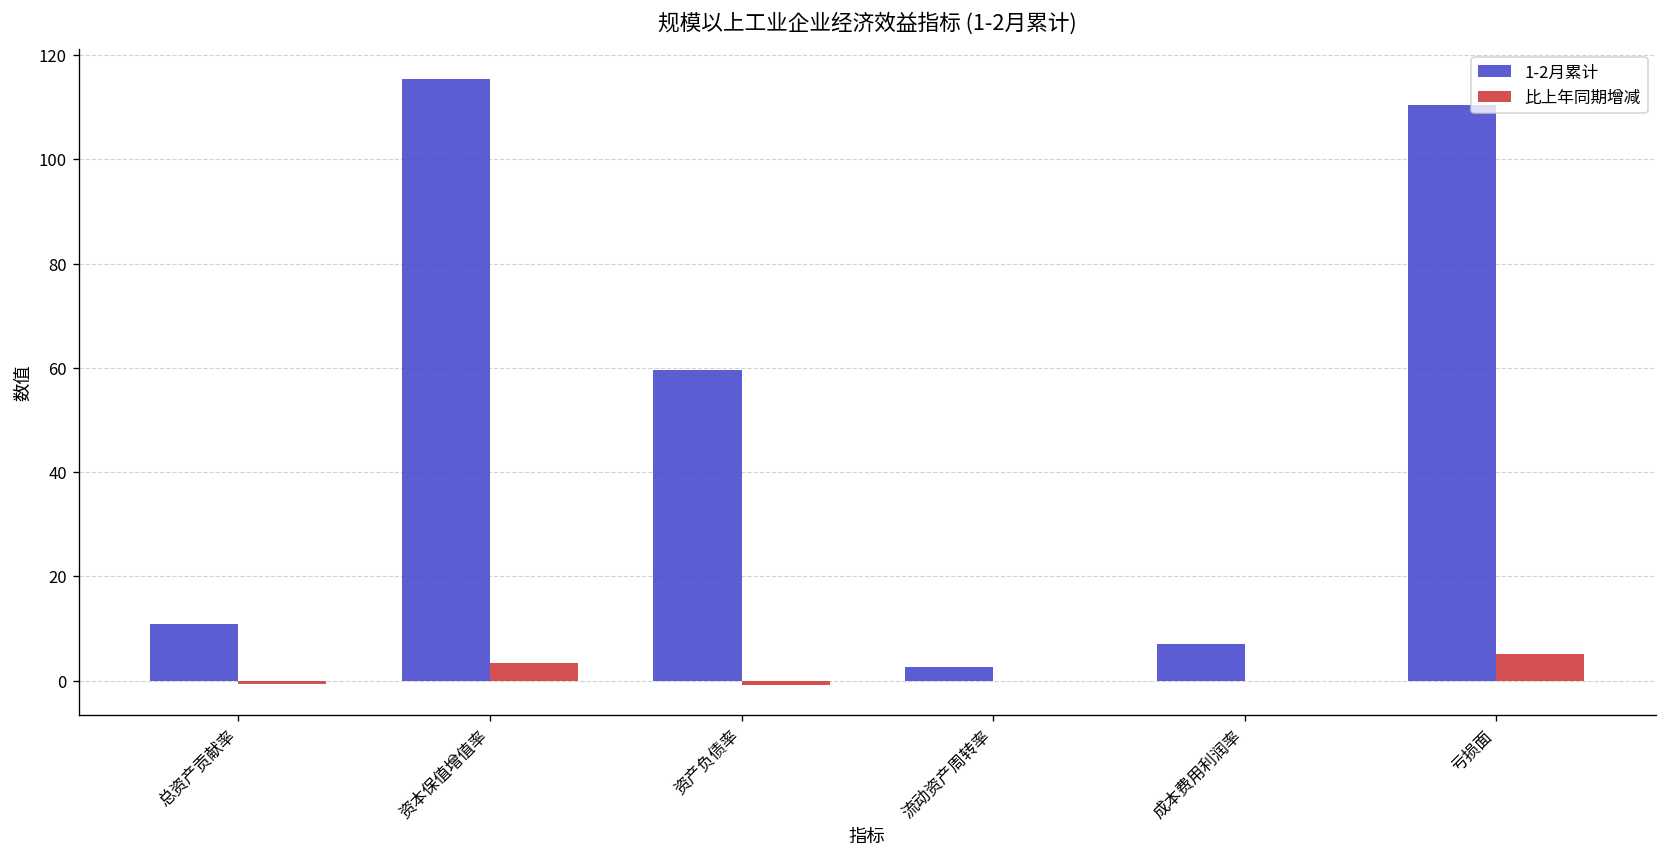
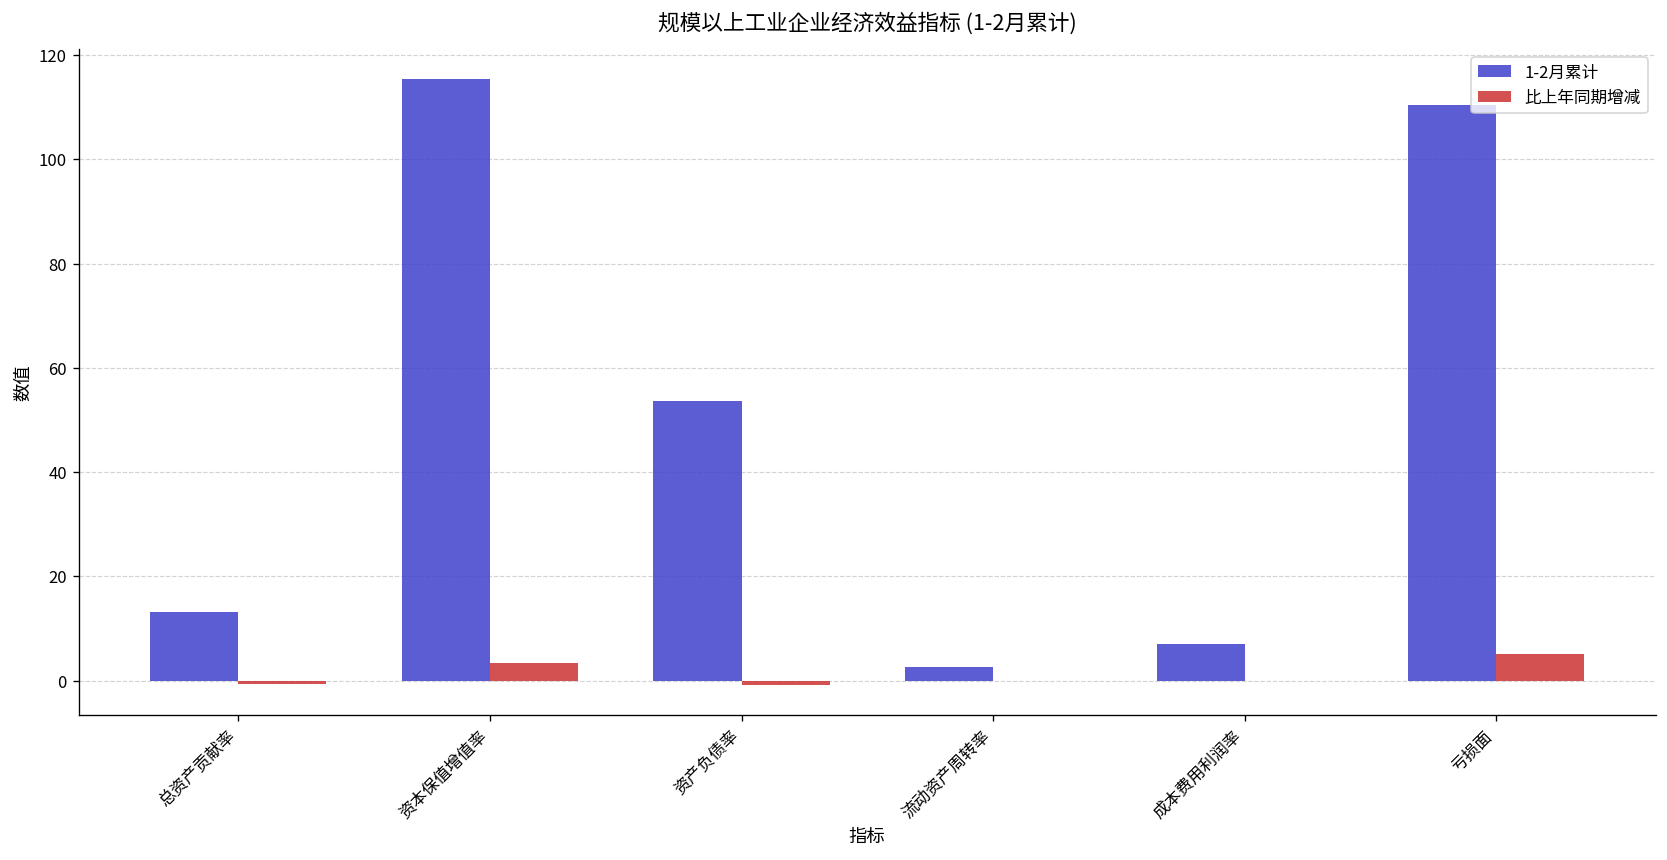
  {
    "1-2月累计": {
-     "总资产贡献率": 11,
+     "总资产贡献率": 13,
      "资本保值增值率": 115,
-     "资产负债率": 60,
+     "资产负债率": 54,
      "流动资产周转率": 3,
      "成本费用利润率": 7,
      "亏损面": 110
    },
    "比上年同期增减": {
      "总资产贡献率": -1,
      "资本保值增值率": 3,
      "资产负债率": -1,
      "亏损面": 5
    }
  }
